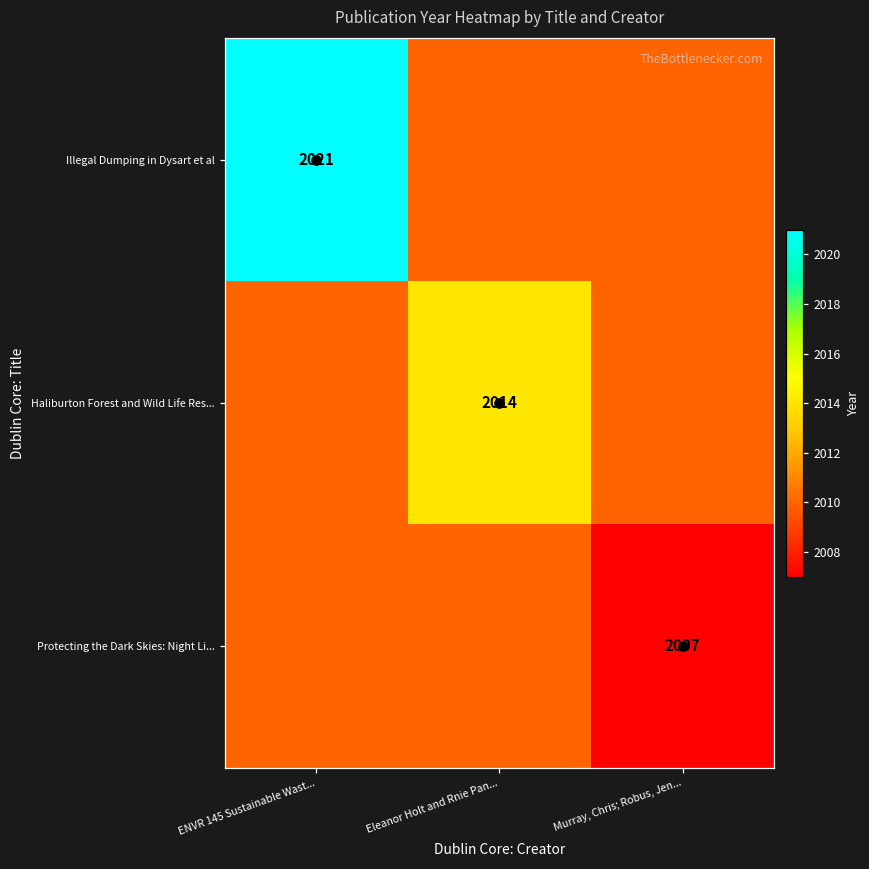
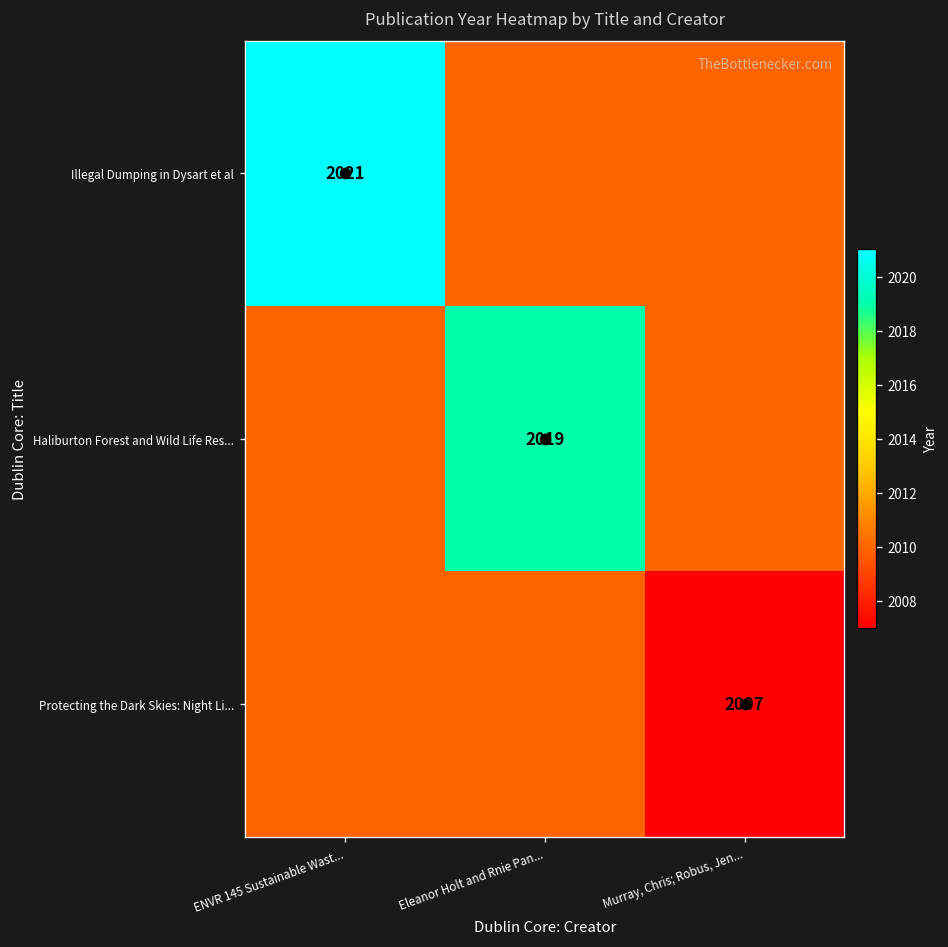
  {
    "Haliburton Forest and Wild Life Res...": {
-     "Eleanor Holt and Rnie Pan...": 2014
+     "Eleanor Holt and Rnie Pan...": 2019
    }
  }
